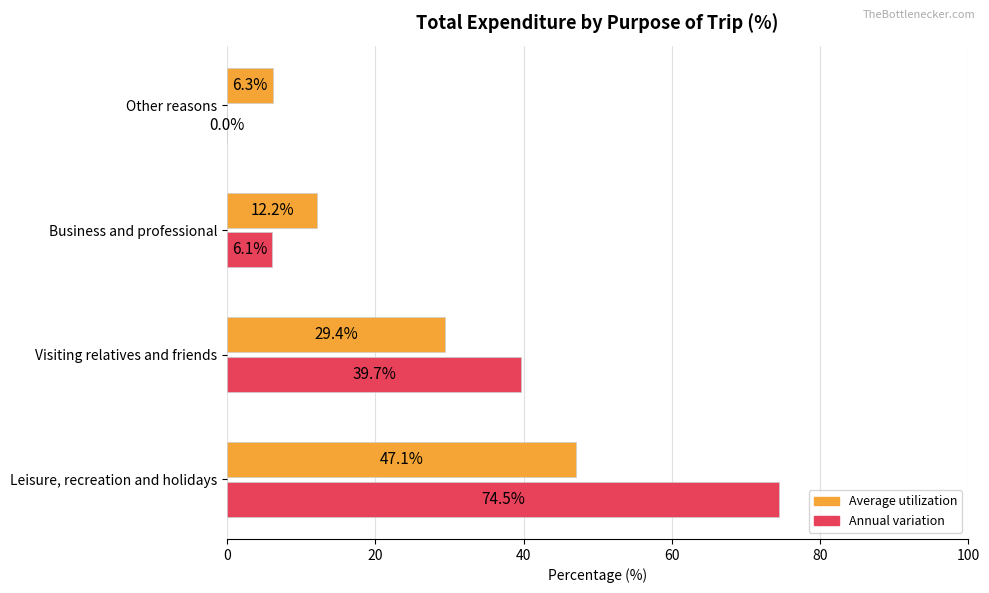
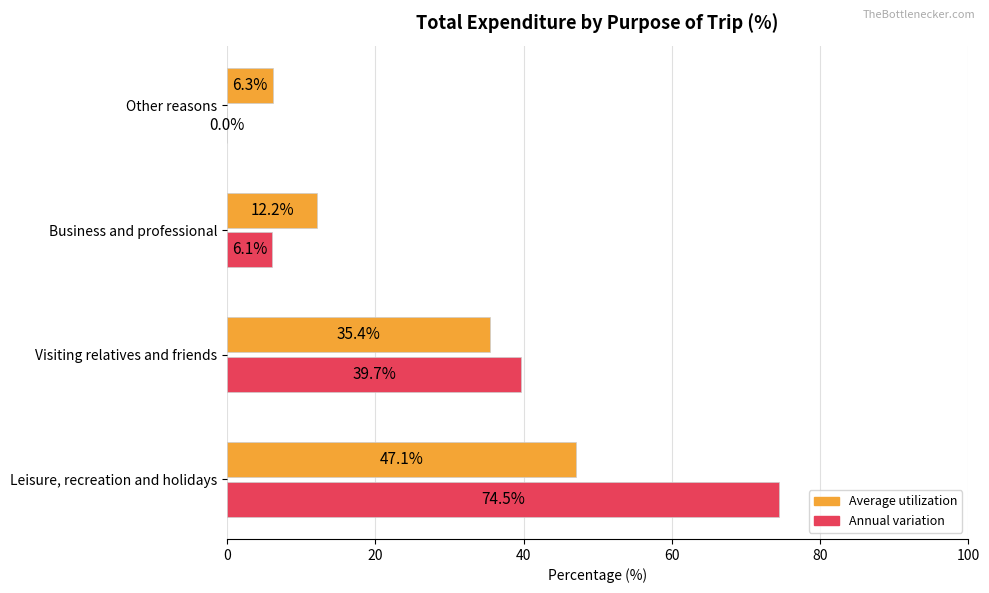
  {
    "Average utilization": {
      "Other reasons": "6.3%",
      "Business and professional": "12.2%",
-     "Visiting relatives and friends": "29.4%",
+     "Visiting relatives and friends": "35.4%",
      "Leisure, recreation and holidays": "47.1%"
    },
    "Annual variation": {
      "Other reasons": "0.0%",
      "Business and professional": "6.1%",
      "Visiting relatives and friends": "39.7%",
      "Leisure, recreation and holidays": "74.5%"
    }
  }
